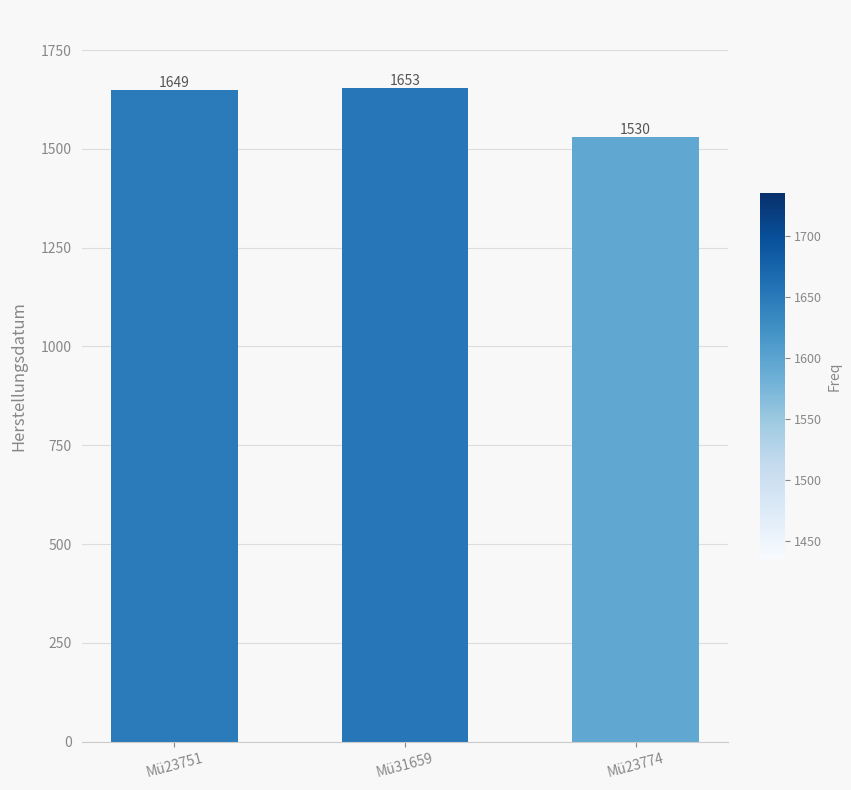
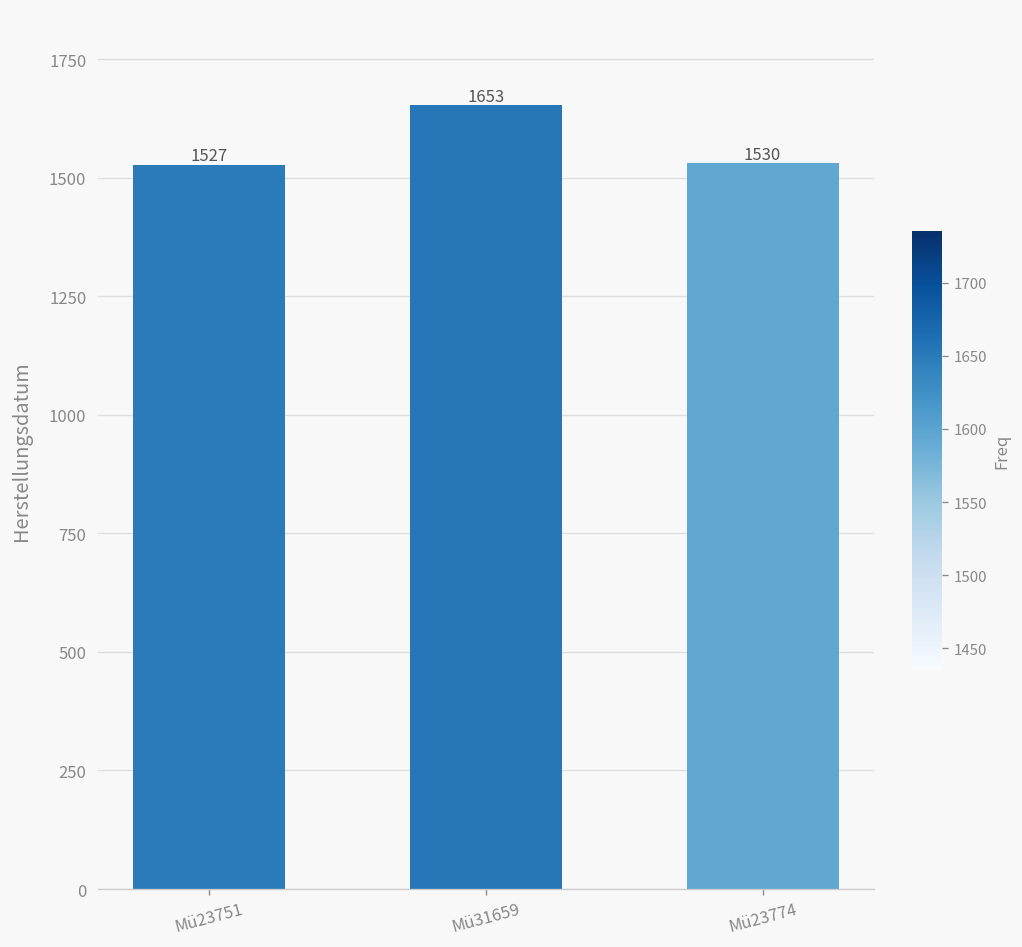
  {
-   "Mü23751": 1649,
+   "Mü23751": 1527,
    "Mü31659": 1653,
    "Mü23774": 1530
  }
